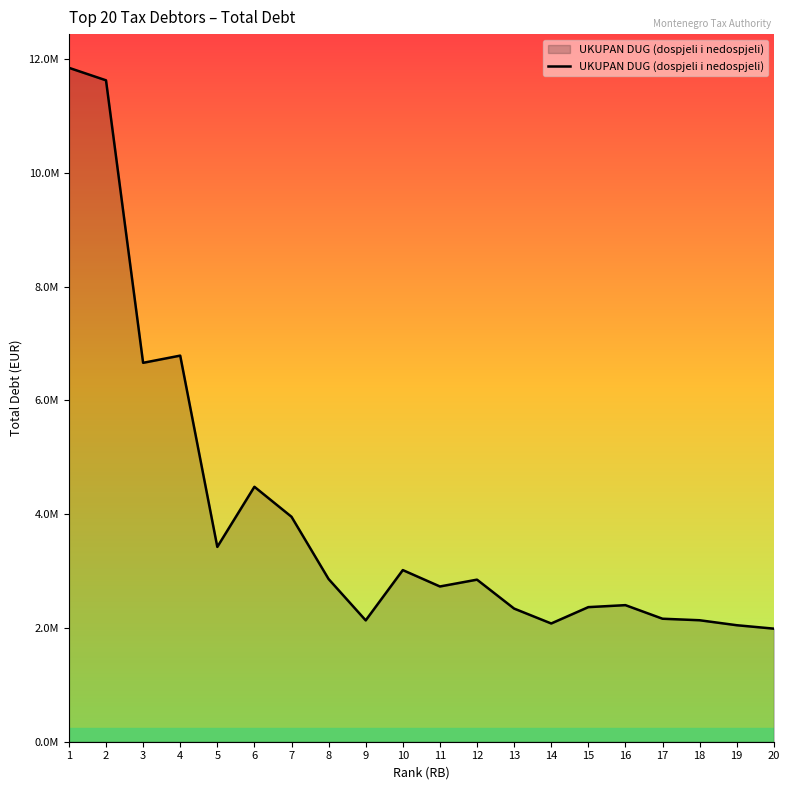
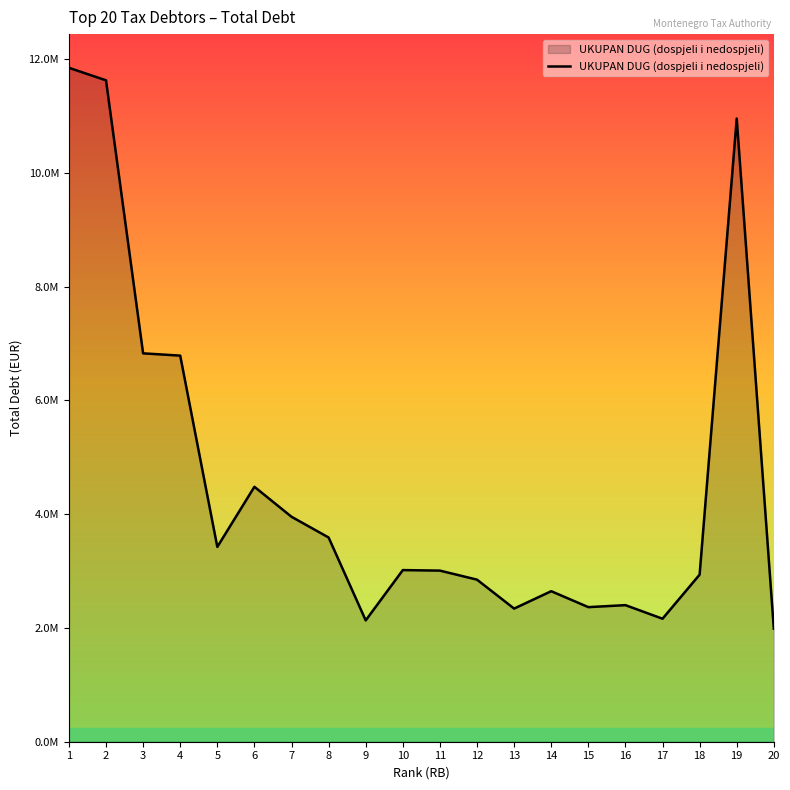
  {
    "1": 11800000,
    "2": 11600000,
-   "3": 6700000,
+   "3": 6800000,
    "4": 6800000,
    "5": 3400000,
    "6": 4500000,
    "7": 4000000,
-   "8": 2900000,
+   "8": 3600000,
    "9": 2100000,
    "10": 3000000,
-   "11": 2700000,
+   "11": 3000000,
    "12": 2800000,
    "13": 2300000,
-   "14": 2100000,
+   "14": 2600000,
    "15": 2400000,
    "16": 2400000,
    "17": 2200000,
-   "18": 2100000,
-   "19": 2000000,
+   "18": 2900000,
+   "19": 11000000,
    "20": 2000000
  }
